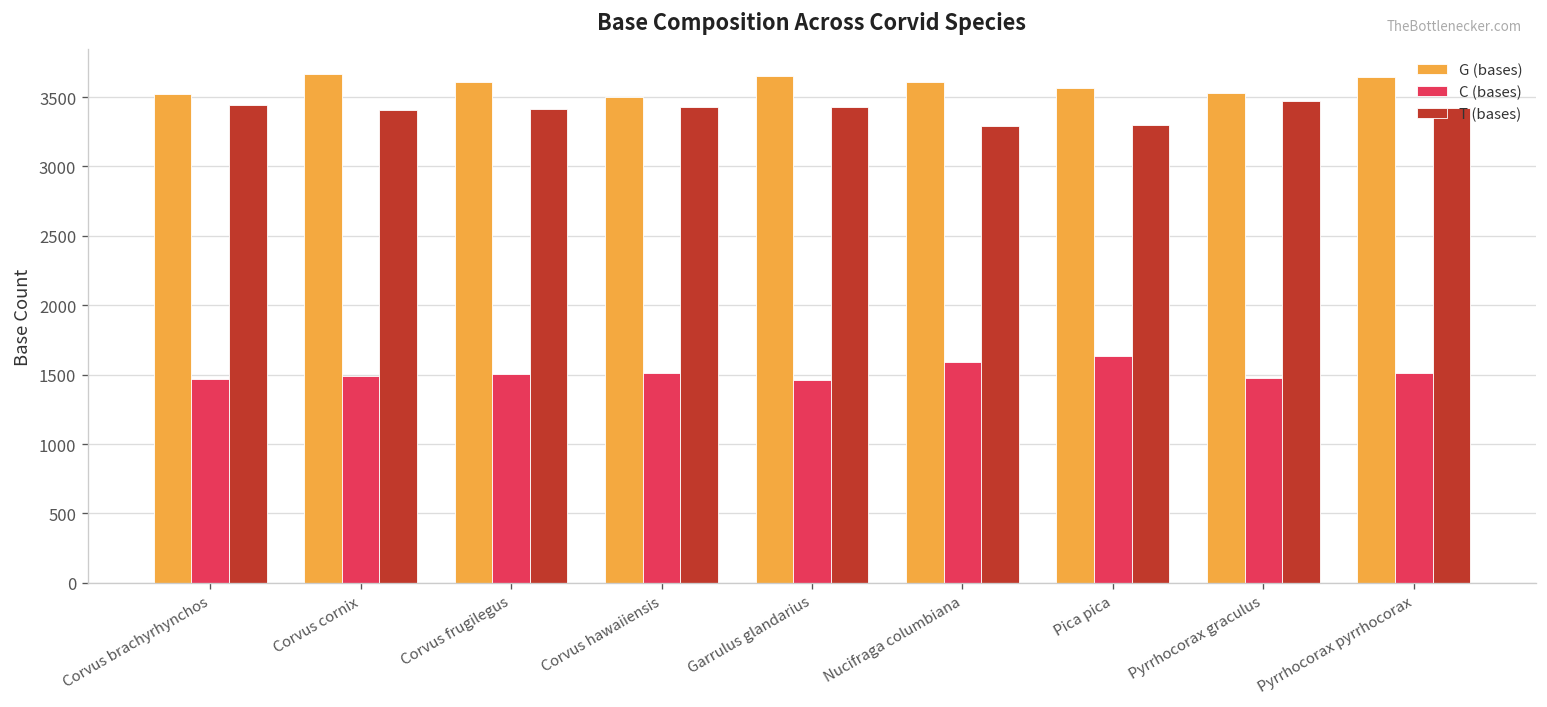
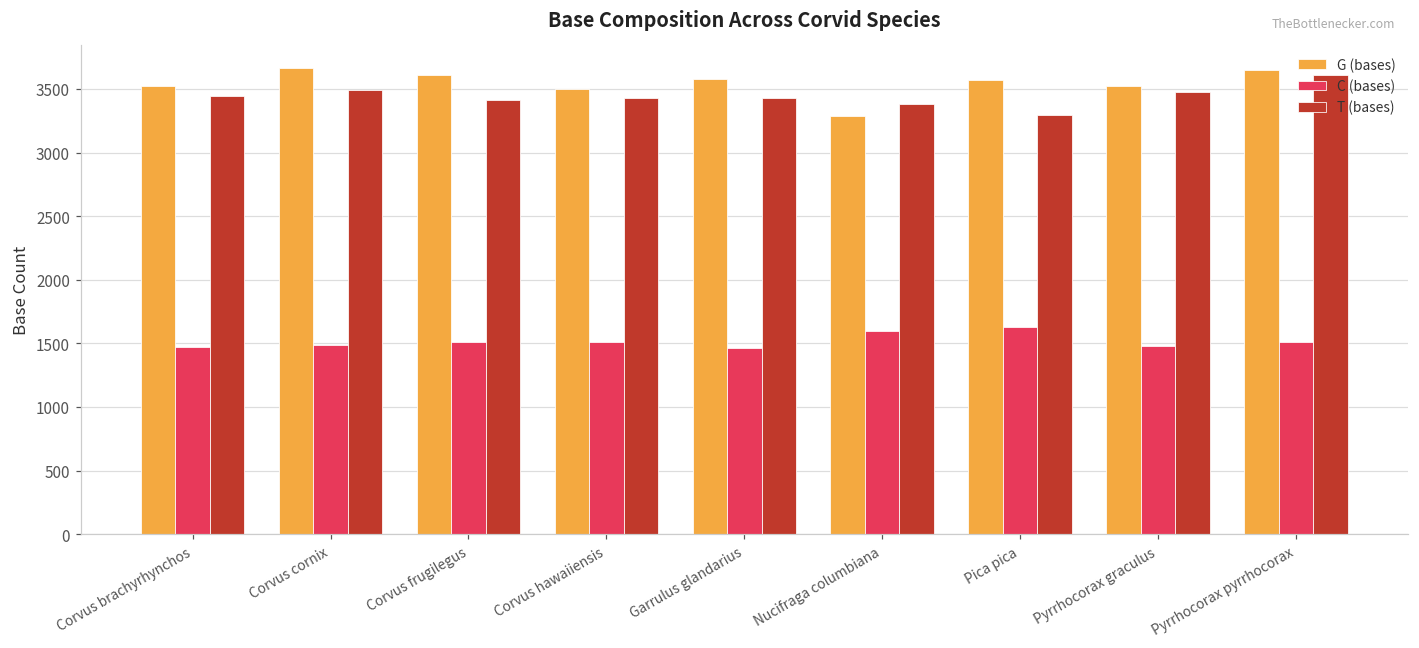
  {
    "G (bases)": {
      "Corvus brachyrhynchos": 3520,
      "Corvus cornix": 3660,
      "Corvus frugilegus": 3610,
      "Corvus hawaiiensis": 3500,
-     "Garrulus glandarius": 3650,
-     "Nucifraga columbiana": 3610,
+     "Garrulus glandarius": 3580,
+     "Nucifraga columbiana": 3290,
      "Pica pica": 3570,
      "Pyrrhocorax graculus": 3530,
      "Pyrrhocorax pyrrhocorax": 3650
    },
    "C (bases)": {
      "Corvus brachyrhynchos": 1470,
      "Corvus cornix": 1490,
      "Corvus frugilegus": 1510,
      "Corvus hawaiiensis": 1510,
      "Garrulus glandarius": 1470,
      "Nucifraga columbiana": 1590,
      "Pica pica": 1630,
      "Pyrrhocorax graculus": 1480,
      "Pyrrhocorax pyrrhocorax": 1510
    },
    "T (bases)": {
      "Corvus brachyrhynchos": 3440,
-     "Corvus cornix": 3410,
+     "Corvus cornix": 3490,
      "Corvus frugilegus": 3410,
      "Corvus hawaiiensis": 3430,
      "Garrulus glandarius": 3430,
-     "Nucifraga columbiana": 3290,
+     "Nucifraga columbiana": 3380,
      "Pica pica": 3300,
      "Pyrrhocorax graculus": 3470,
-     "Pyrrhocorax pyrrhocorax": 3420
+     "Pyrrhocorax pyrrhocorax": 3610
    }
  }
